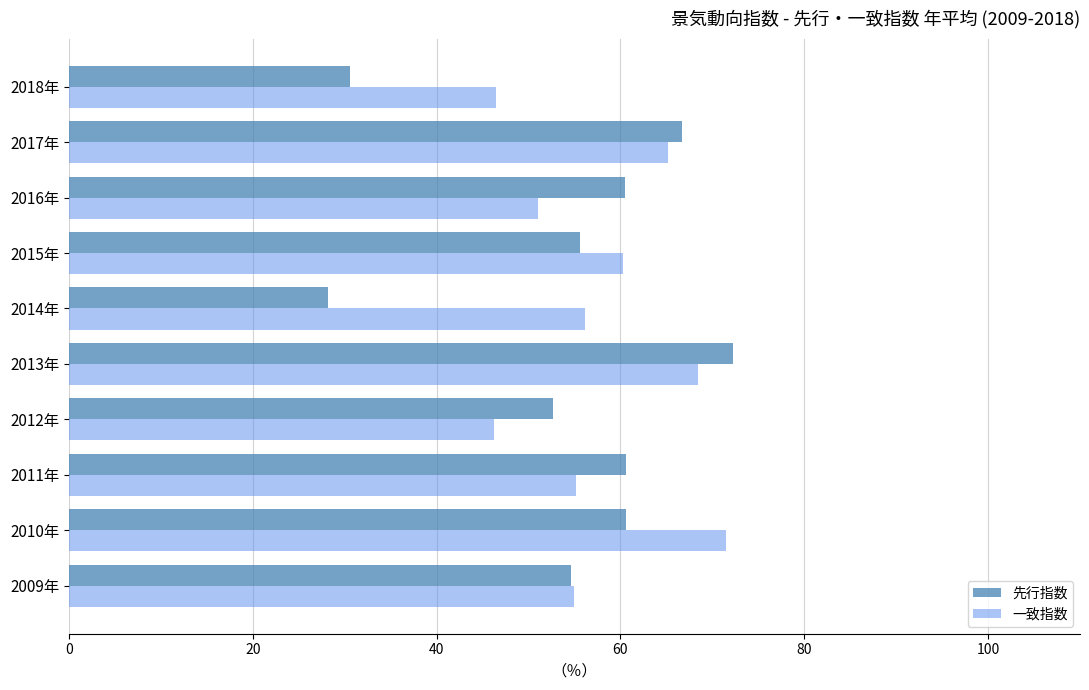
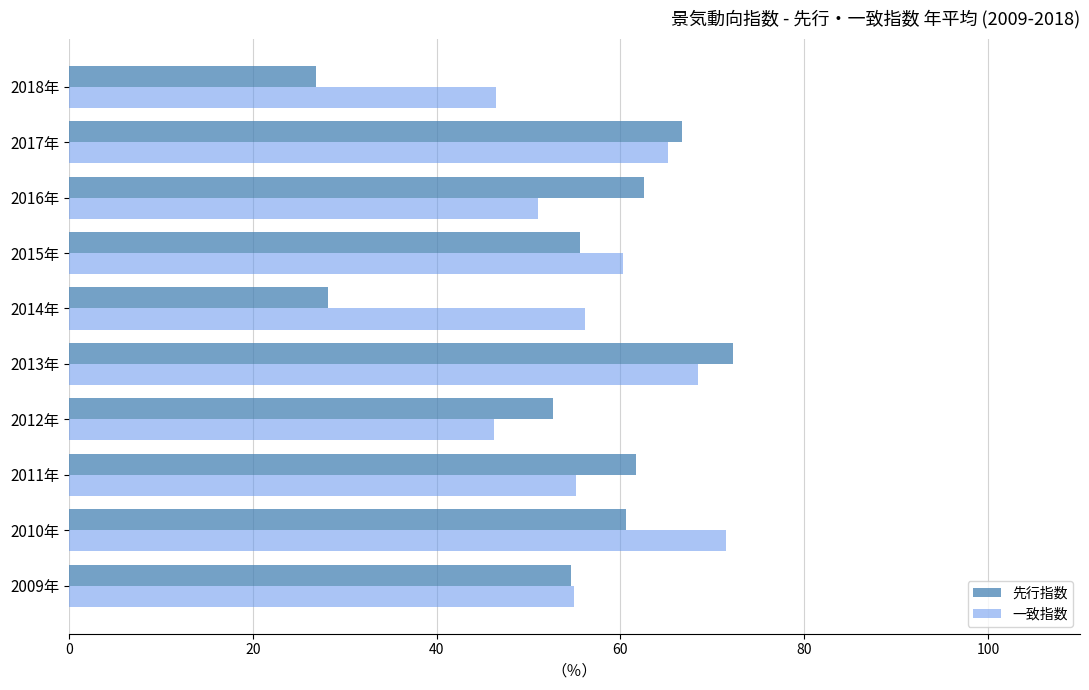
  {
    "先行指数": {
-     "2018年": 31,
+     "2018年": 27,
      "2017年": 67,
-     "2016年": 61,
+     "2016年": 63,
      "2015年": 56,
      "2014年": 28,
      "2013年": 72,
      "2012年": 53,
-     "2011年": 61,
+     "2011年": 62,
      "2010年": 61,
      "2009年": 55
    },
    "一致指数": {
      "2018年": 47,
      "2017年": 65,
      "2016年": 51,
      "2015年": 60,
      "2014年": 56,
      "2013年": 68,
      "2012年": 46,
      "2011年": 55,
      "2010年": 72,
      "2009年": 55
    }
  }
